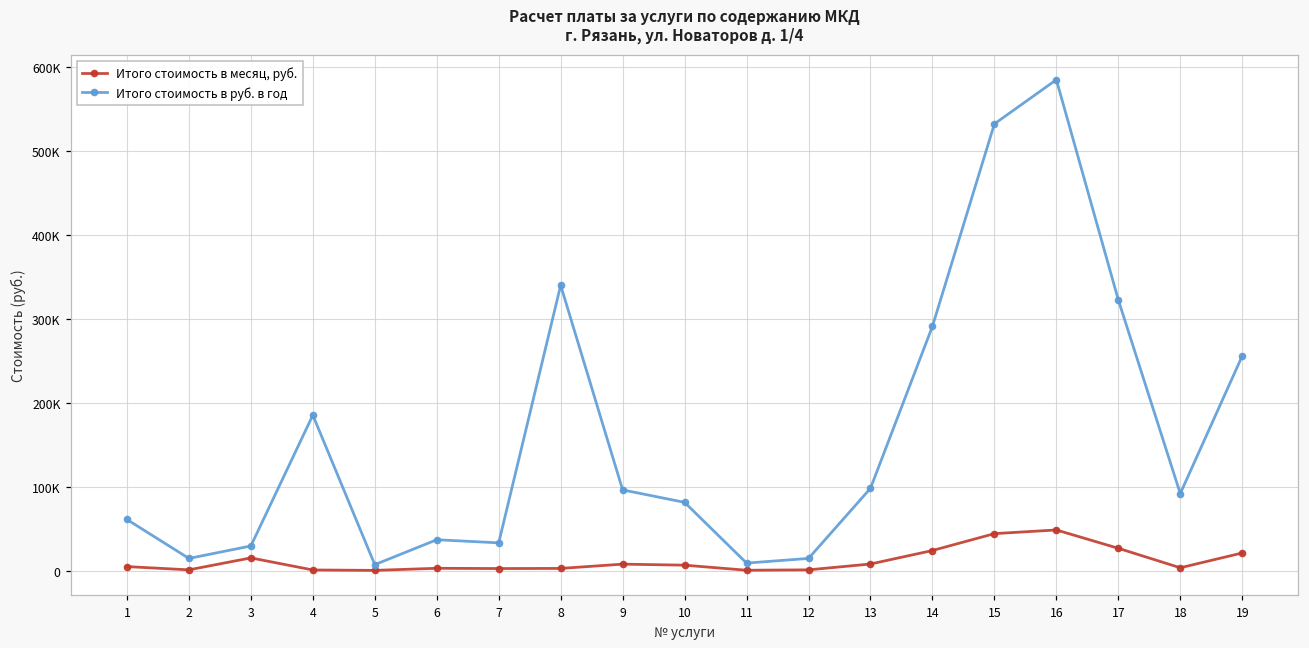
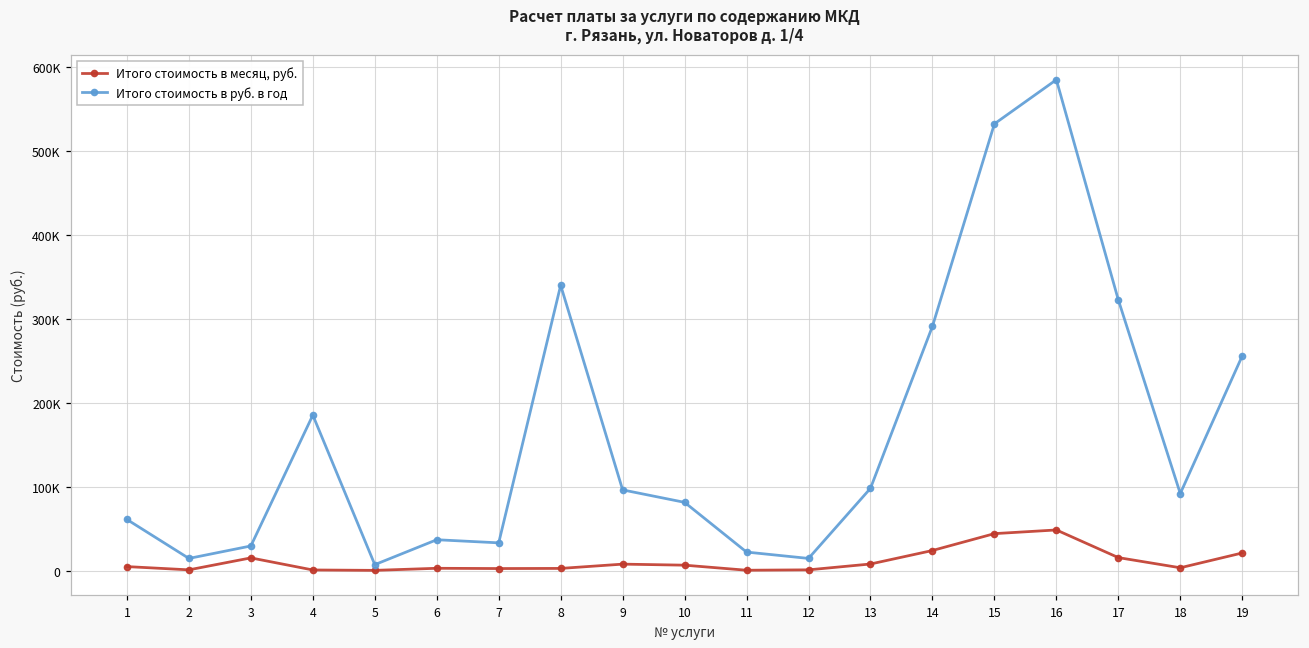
  {
    "Итого стоимость в месяц, руб.": {
      "1": 10000,
      "2": 0,
      "3": 20000,
      "4": 0,
      "5": 0,
      "6": 0,
      "7": 0,
      "8": 0,
      "9": 10000,
      "10": 10000,
      "11": 0,
      "12": 0,
      "13": 10000,
      "14": 20000,
      "15": 40000,
      "16": 50000,
-     "17": 30000,
+     "17": 20000,
      "18": 0,
      "19": 20000
    },
    "Итого стоимость в руб. в год": {
      "1": 60000,
      "2": 10000,
      "3": 30000,
      "4": 190000,
      "5": 10000,
      "6": 40000,
      "7": 30000,
      "8": 340000,
      "9": 100000,
      "10": 80000,
-     "11": 10000,
+     "11": 20000,
      "12": 10000,
      "13": 100000,
      "14": 290000,
      "15": 530000,
      "16": 590000,
      "17": 320000,
      "18": 90000,
      "19": 260000
    }
  }
